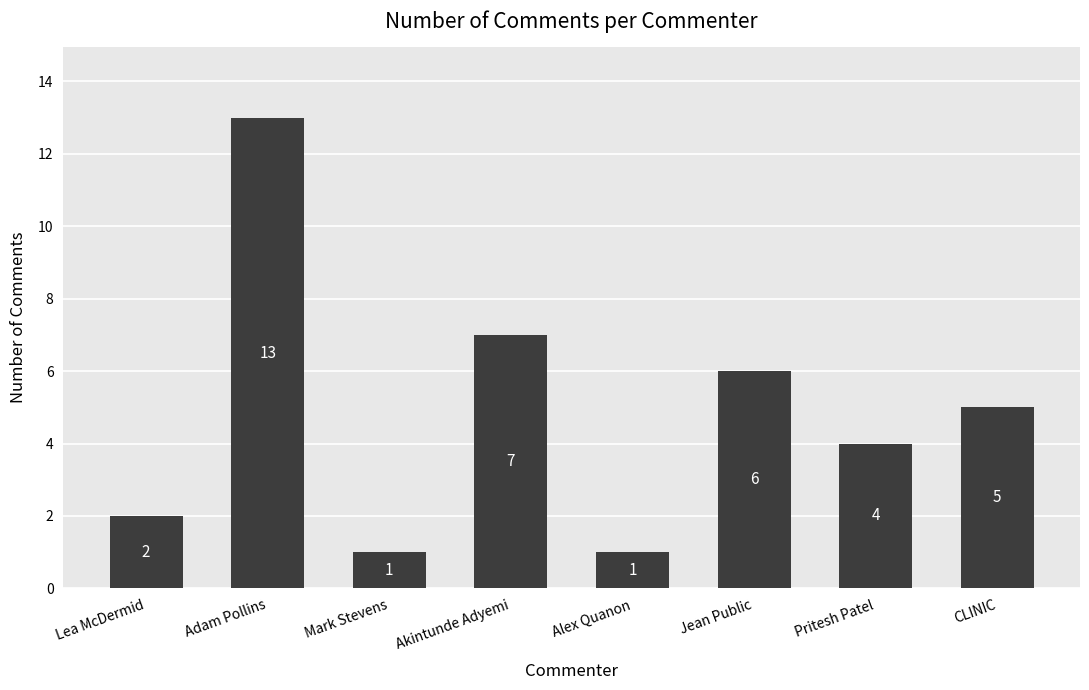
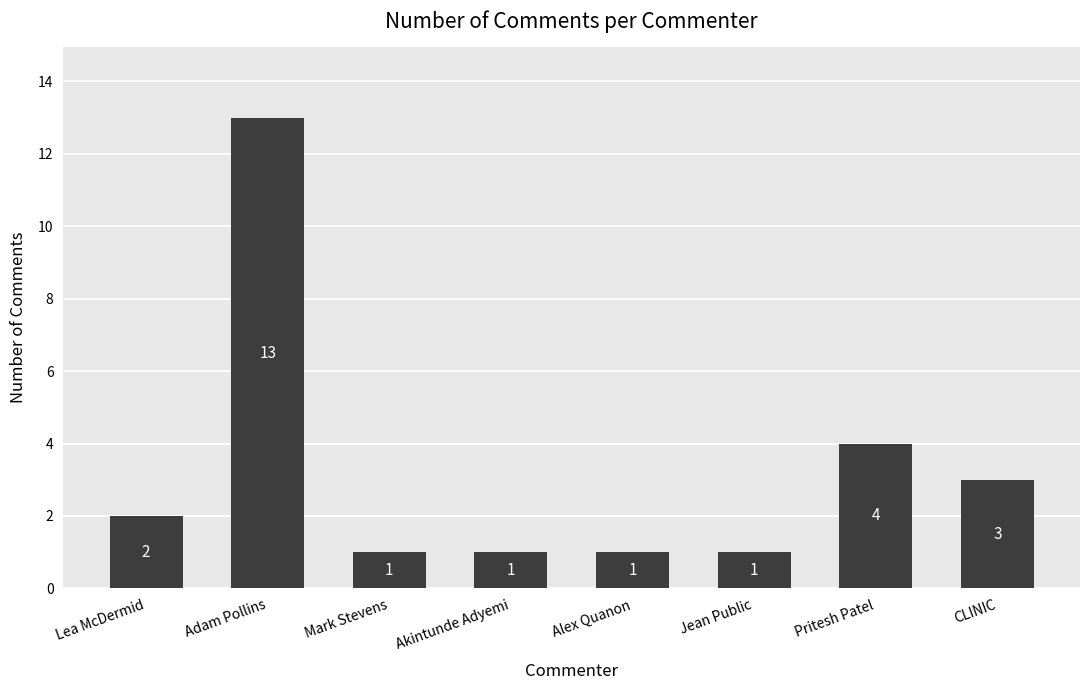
  {
    "Lea McDermid": 2,
    "Adam Pollins": 13,
    "Mark Stevens": 1,
-   "Akintunde Adyemi": 7,
+   "Akintunde Adyemi": 1,
    "Alex Quanon": 1,
-   "Jean Public": 6,
+   "Jean Public": 1,
    "Pritesh Patel": 4,
-   "CLINIC": 5
+   "CLINIC": 3
  }
